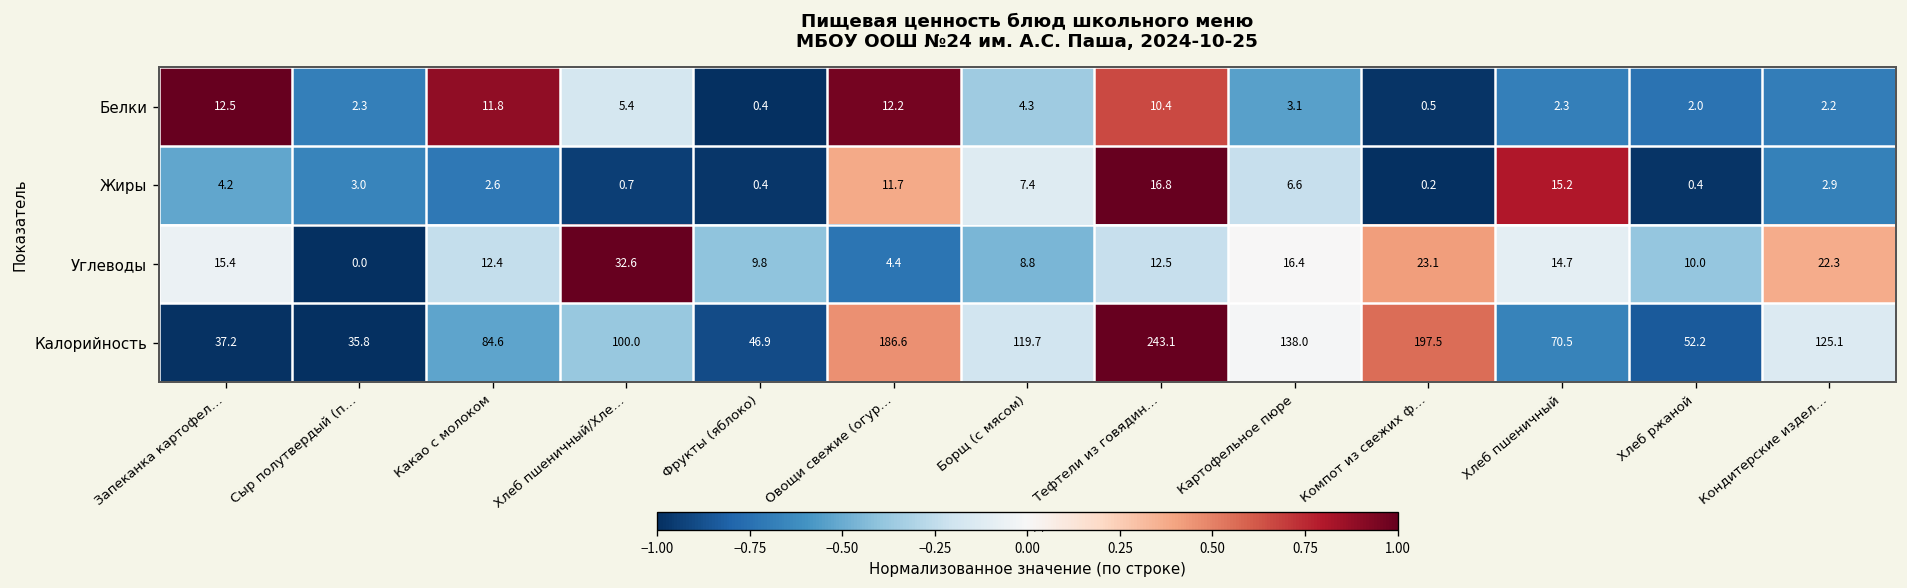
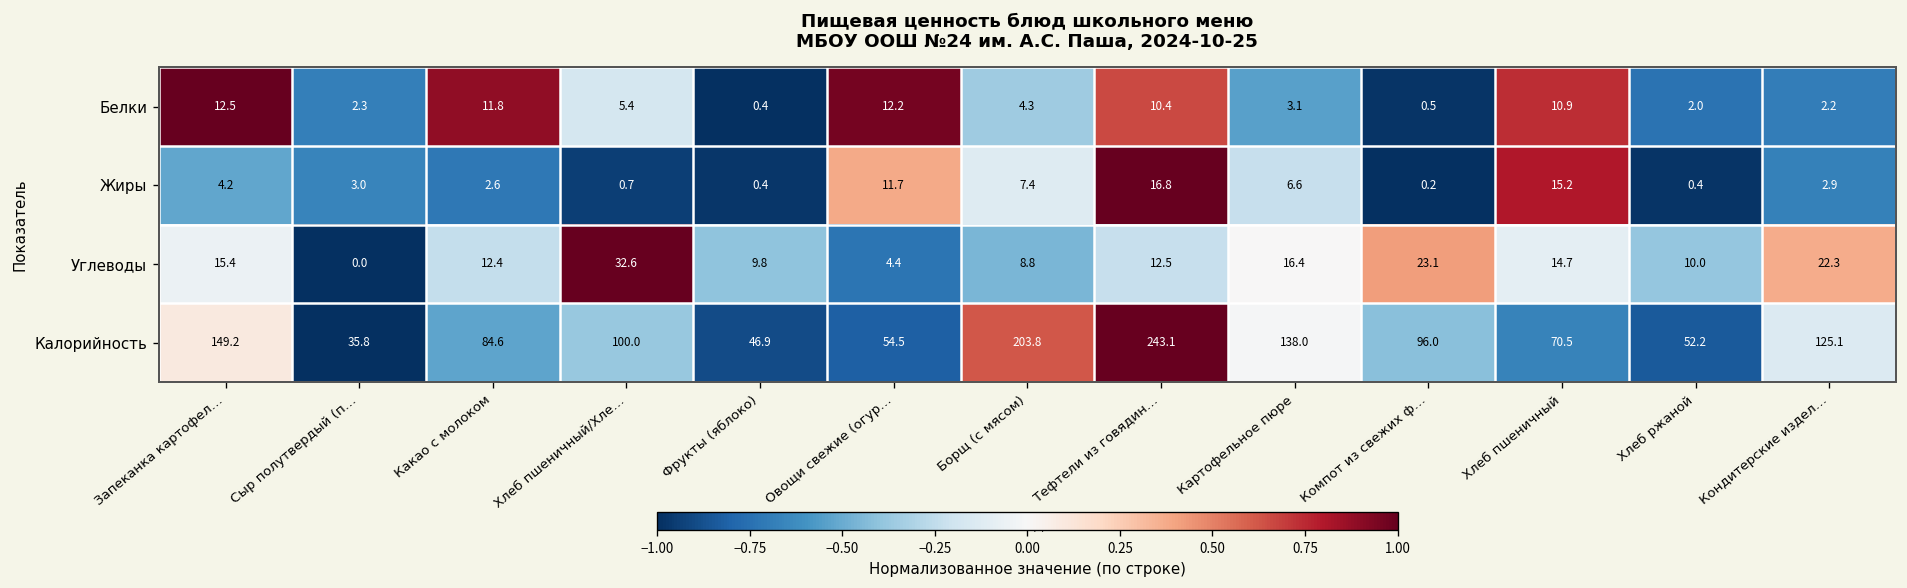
  {
    "Белки": {
      "Запеканка картофел…": 12.5,
      "Сыр полутвердый (п…": 2.3,
      "Какао с молоком": 11.8,
      "Хлеб пшеничный/Хле…": 5.4,
      "Фрукты (яблоко)": 0.4,
      "Овощи свежие (огур…": 12.2,
      "Борщ (с мясом)": 4.3,
      "Тефтели из говядин…": 10.4,
      "Картофельное пюре": 3.1,
      "Компот из свежих ф…": 0.5,
-     "Хлеб пшеничный": 2.3,
+     "Хлеб пшеничный": 10.9,
      "Хлеб ржаной": 2.0,
      "Кондитерские издел…": 2.2
    },
    "Жиры": {
      "Запеканка картофел…": 4.2,
      "Сыр полутвердый (п…": 3.0,
      "Какао с молоком": 2.6,
      "Хлеб пшеничный/Хле…": 0.7,
      "Фрукты (яблоко)": 0.4,
      "Овощи свежие (огур…": 11.7,
      "Борщ (с мясом)": 7.4,
      "Тефтели из говядин…": 16.8,
      "Картофельное пюре": 6.6,
      "Компот из свежих ф…": 0.2,
      "Хлеб пшеничный": 15.2,
      "Хлеб ржаной": 0.4,
      "Кондитерские издел…": 2.9
    },
    "Углеводы": {
      "Запеканка картофел…": 15.4,
      "Сыр полутвердый (п…": 0.0,
      "Какао с молоком": 12.4,
      "Хлеб пшеничный/Хле…": 32.6,
      "Фрукты (яблоко)": 9.8,
      "Овощи свежие (огур…": 4.4,
      "Борщ (с мясом)": 8.8,
      "Тефтели из говядин…": 12.5,
      "Картофельное пюре": 16.4,
      "Компот из свежих ф…": 23.1,
      "Хлеб пшеничный": 14.7,
      "Хлеб ржаной": 10.0,
      "Кондитерские издел…": 22.3
    },
    "Калорийность": {
-     "Запеканка картофел…": 37.2,
+     "Запеканка картофел…": 149.2,
      "Сыр полутвердый (п…": 35.8,
      "Какао с молоком": 84.6,
      "Хлеб пшеничный/Хле…": 100.0,
      "Фрукты (яблоко)": 46.9,
-     "Овощи свежие (огур…": 186.6,
-     "Борщ (с мясом)": 119.7,
+     "Овощи свежие (огур…": 54.5,
+     "Борщ (с мясом)": 203.8,
      "Тефтели из говядин…": 243.1,
      "Картофельное пюре": 138.0,
-     "Компот из свежих ф…": 197.5,
+     "Компот из свежих ф…": 96.0,
      "Хлеб пшеничный": 70.5,
      "Хлеб ржаной": 52.2,
      "Кондитерские издел…": 125.1
    }
  }
